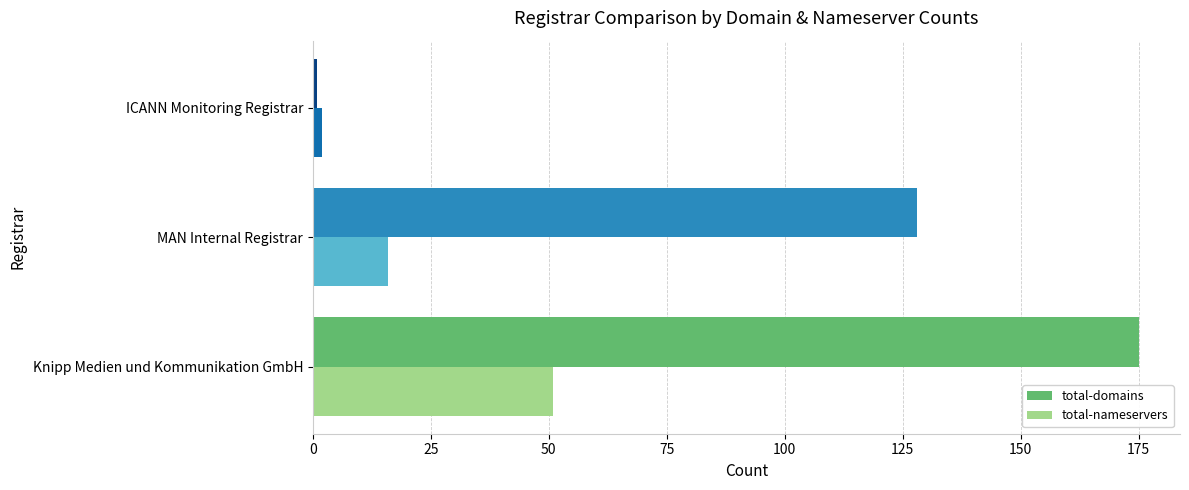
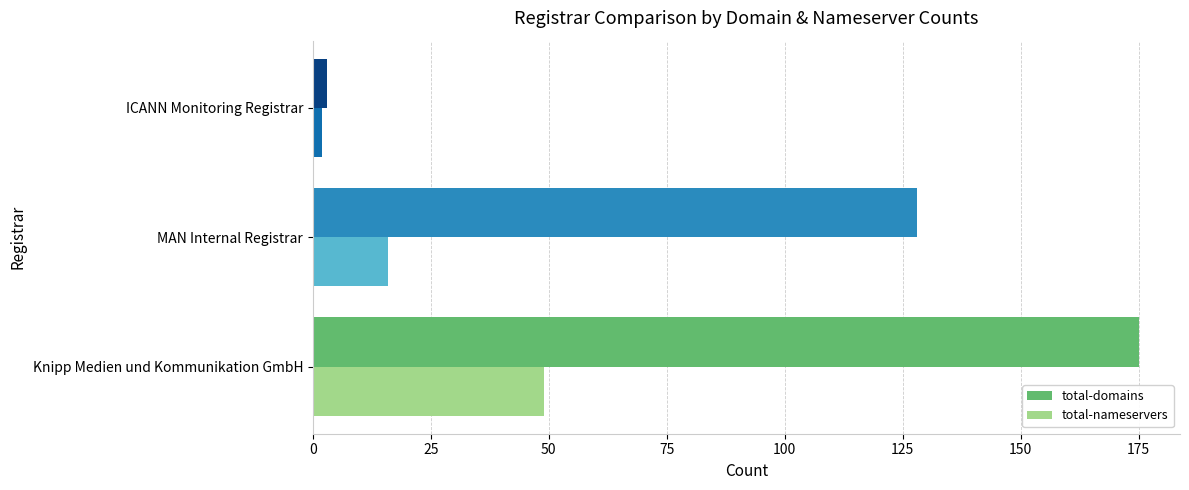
  {
    "total-domains": {
-     "ICANN Monitoring Registrar": 1,
+     "ICANN Monitoring Registrar": 3,
      "MAN Internal Registrar": 128,
      "Knipp Medien und Kommunikation GmbH": 175
    },
    "total-nameservers": {
      "ICANN Monitoring Registrar": 2,
      "MAN Internal Registrar": 16,
-     "Knipp Medien und Kommunikation GmbH": 51
+     "Knipp Medien und Kommunikation GmbH": 49
    }
  }
